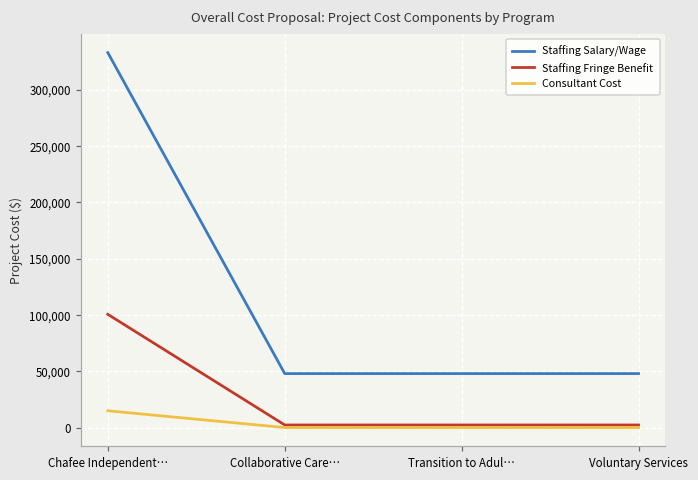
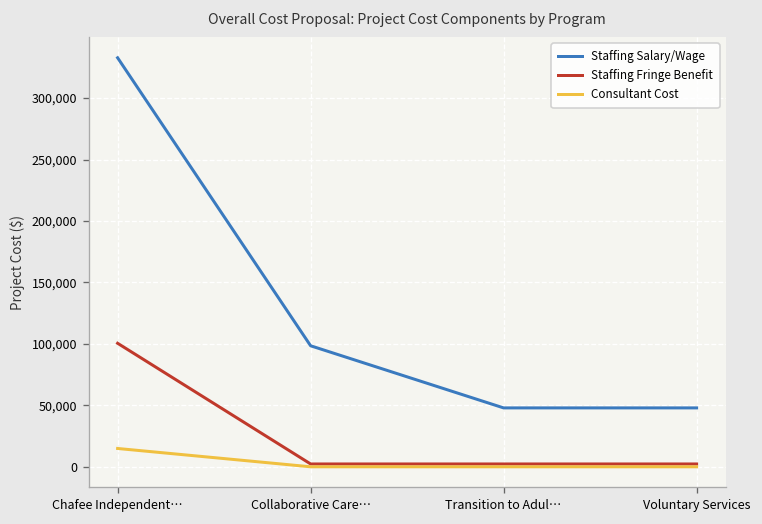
  {
    "Staffing Salary/Wage": {
      "Chafee Independent…": "333,000",
-     "Collaborative Care…": "48,000",
+     "Collaborative Care…": "99,000",
      "Transition to Adul…": "48,000",
      "Voluntary Services": "48,000"
    },
    "Staffing Fringe Benefit": {
      "Chafee Independent…": "101,000"
    },
    "Consultant Cost": {
      "Chafee Independent…": "15,000"
    }
  }
